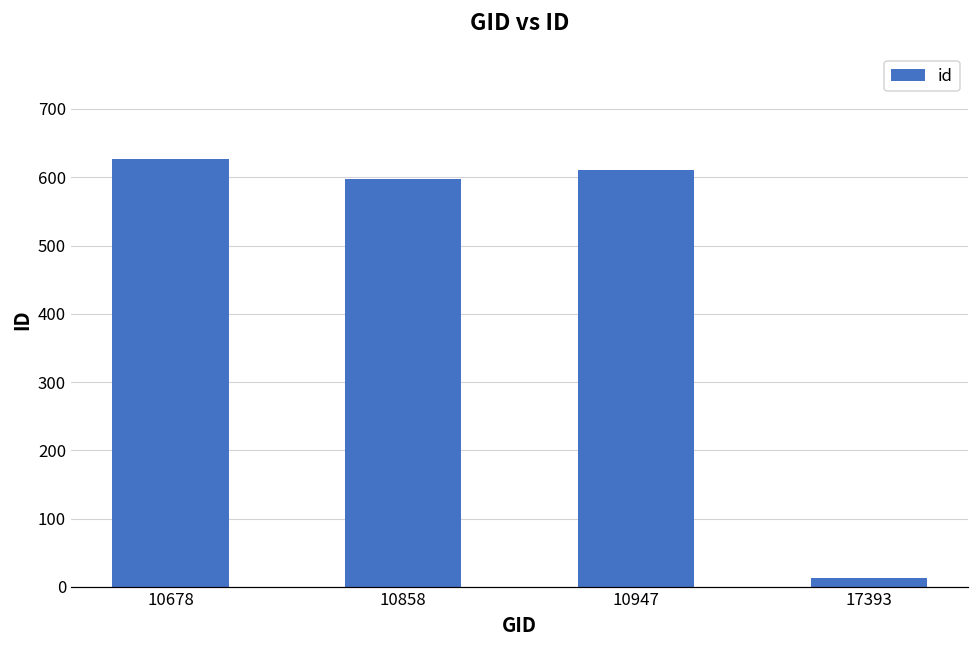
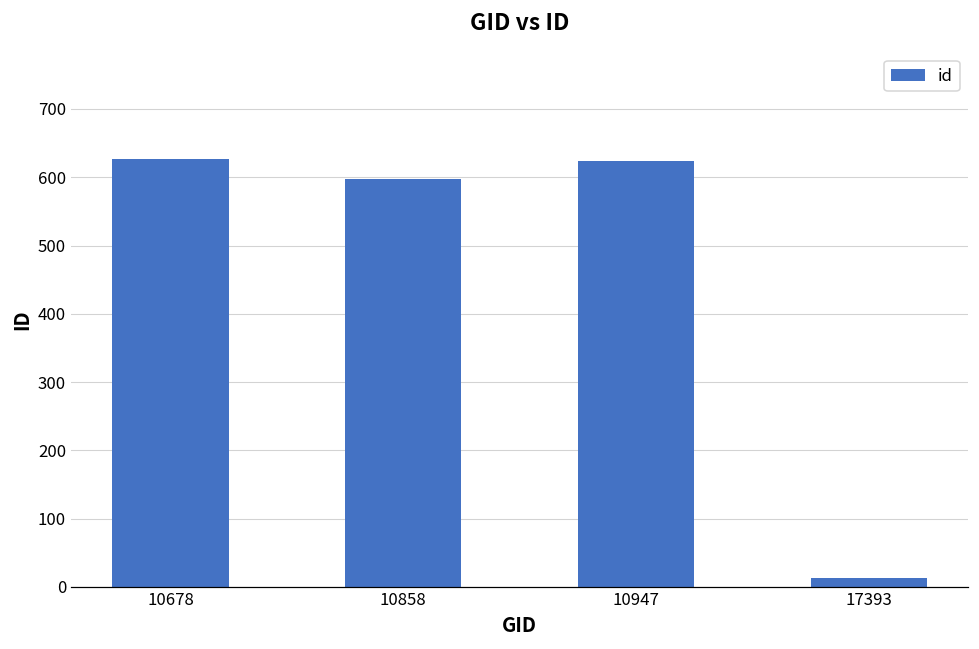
  {
    "10678": 630,
    "10858": 600,
-   "10947": 610,
+   "10947": 620,
    "17393": 10
  }
